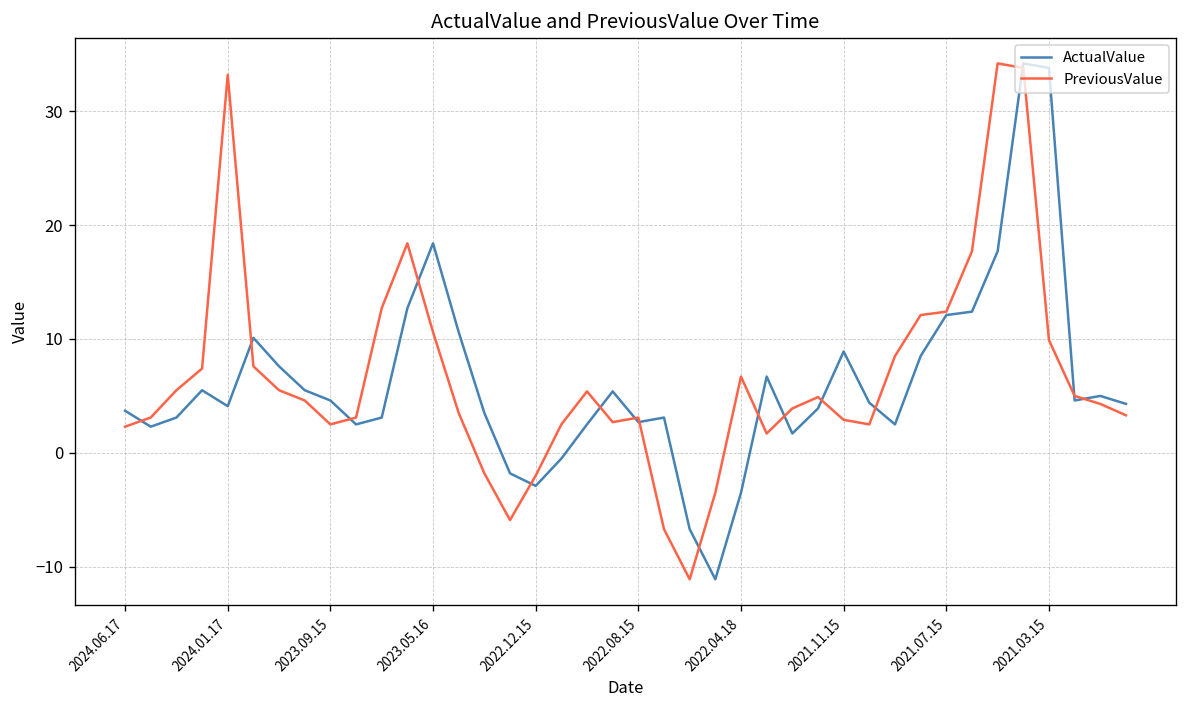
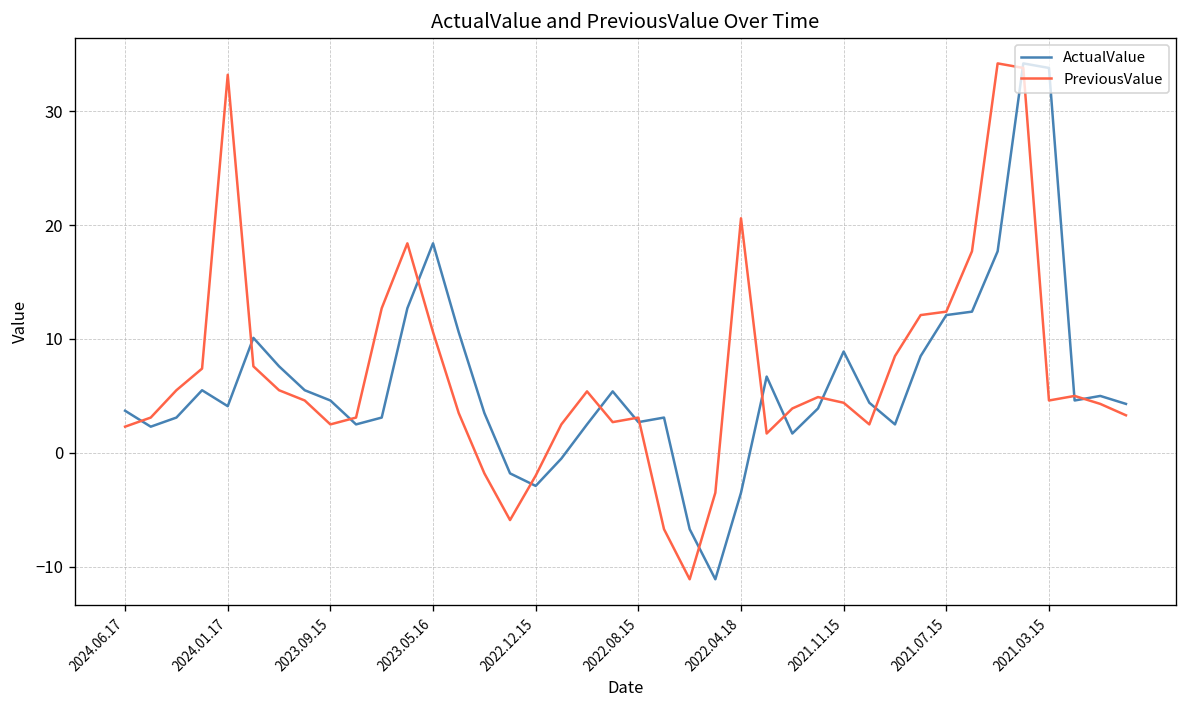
  {
    "ActualValue": {
      "2024.06.17": 4,
      "2024.01.17": 4,
      "2023.09.15": 5,
      "2023.05.16": 18,
      "2022.12.15": -3,
      "2022.08.15": 3,
      "2022.04.18": -4,
      "2021.11.15": 9,
      "2021.07.15": 12
    },
    "PreviousValue": {
      "2024.06.17": 2,
      "2024.01.17": 33,
      "2023.09.15": 3,
      "2023.05.16": 11,
      "2022.12.15": -2,
      "2022.08.15": 3,
-     "2022.04.18": 7,
-     "2021.11.15": 3,
+     "2022.04.18": 21,
+     "2021.11.15": 4,
      "2021.07.15": 12,
-     "2021.03.15": 10
+     "2021.03.15": 5
    }
  }
